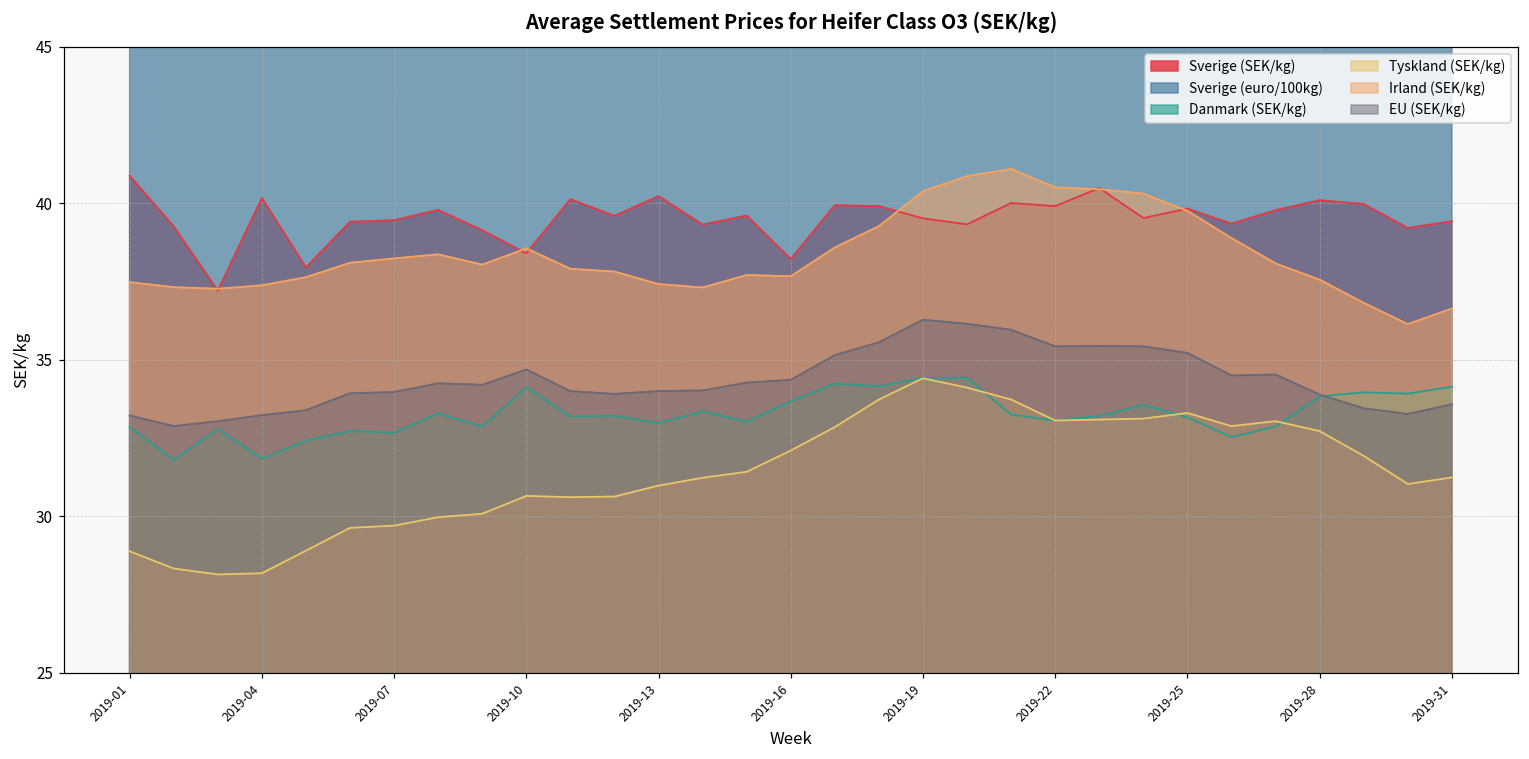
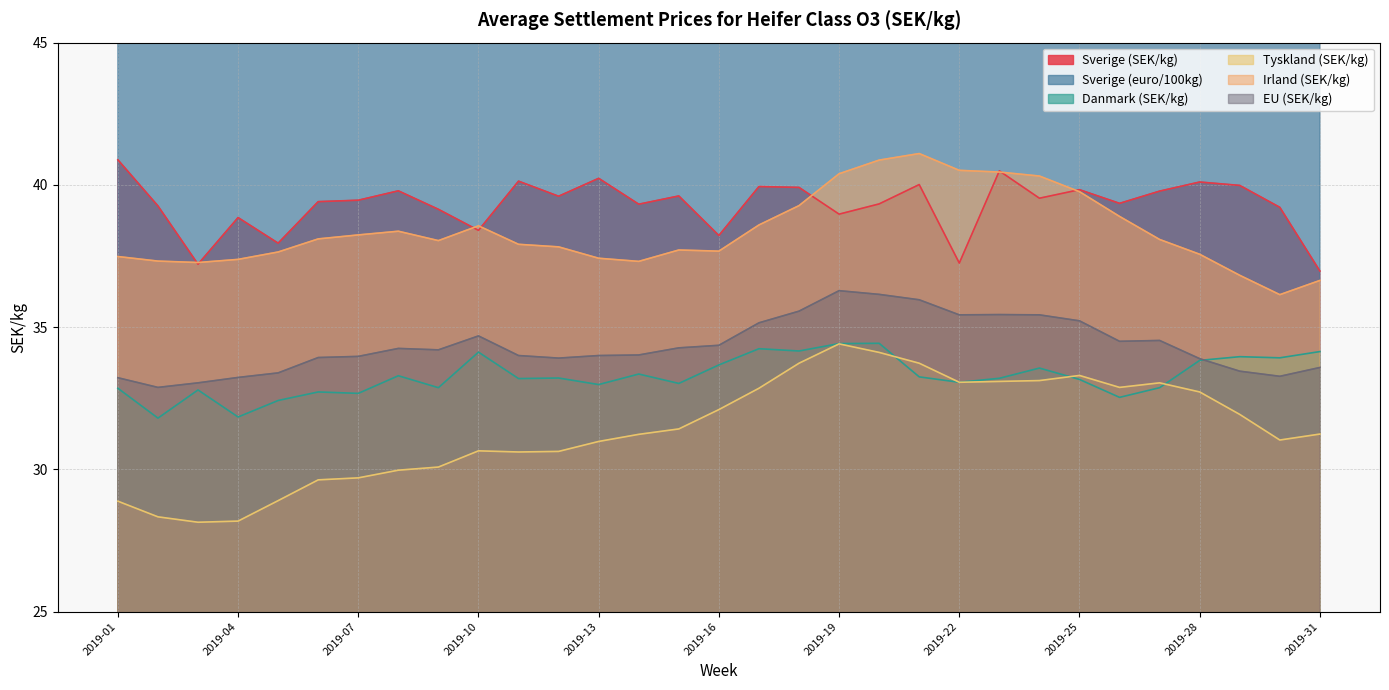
  {
    "Sverige (SEK/kg)": {
      "2019-01": 40.9,
-     "2019-04": 40.2,
+     "2019-04": 38.9,
      "2019-07": 39.5,
      "2019-10": 38.4,
      "2019-13": 40.2,
      "2019-16": 38.2,
-     "2019-19": 39.5,
-     "2019-22": 39.9,
+     "2019-19": 39.0,
+     "2019-22": 37.3,
      "2019-28": 40.1,
-     "2019-31": 39.4
+     "2019-31": 37.0
    }
  }
